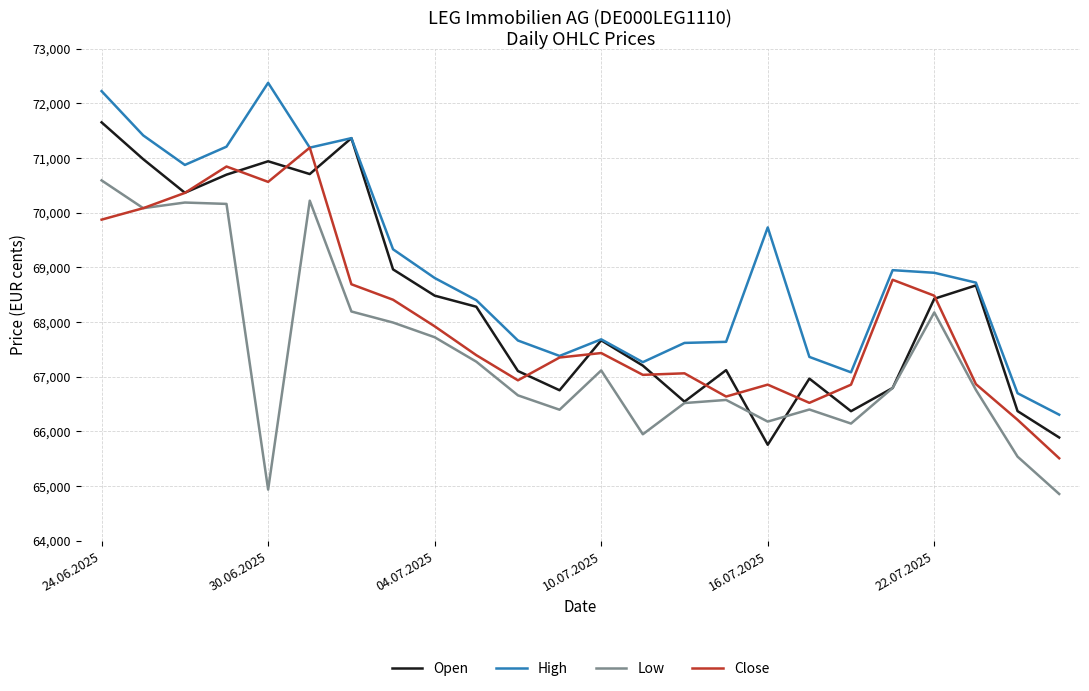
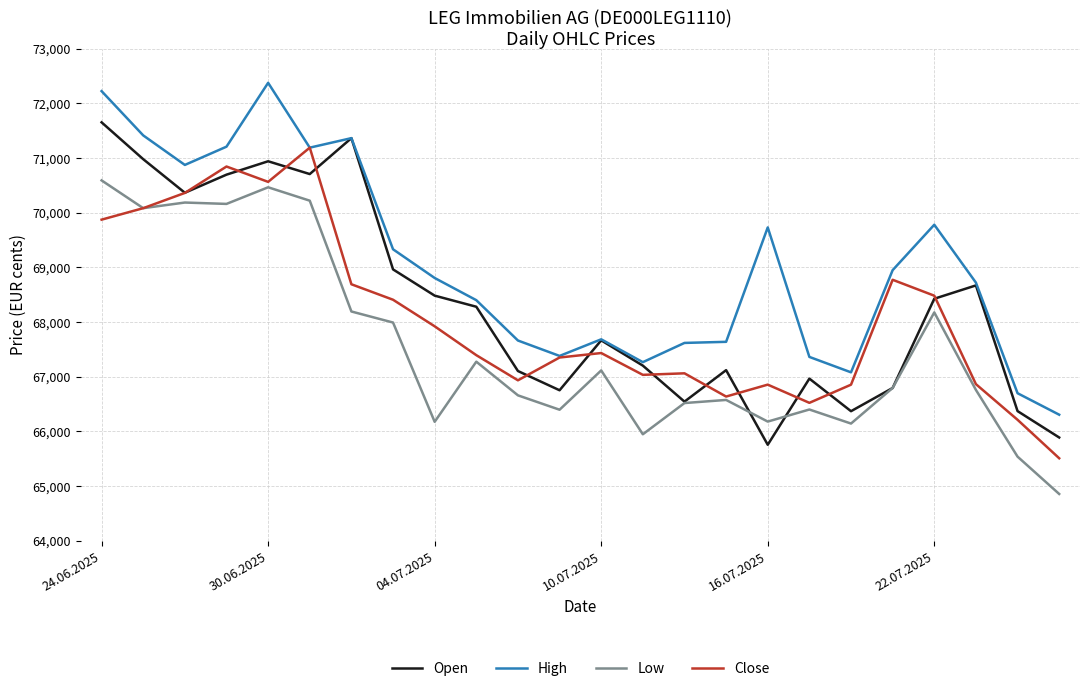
  {
    "Open": {
      "24.06.2025": "71,700",
      "30.06.2025": "70,900",
      "04.07.2025": "68,500",
      "16.07.2025": "65,800",
      "22.07.2025": "68,400"
    },
    "High": {
      "24.06.2025": "72,200",
      "30.06.2025": "72,400",
      "04.07.2025": "68,800",
      "16.07.2025": "69,700",
-     "22.07.2025": "68,900"
+     "22.07.2025": "69,800"
    },
    "Low": {
      "24.06.2025": "70,600",
-     "30.06.2025": "64,900",
-     "04.07.2025": "67,700",
+     "30.06.2025": "70,500",
+     "04.07.2025": "66,200",
      "10.07.2025": "67,100",
      "16.07.2025": "66,200",
      "22.07.2025": "68,200"
    },
    "Close": {
      "24.06.2025": "69,900",
      "30.06.2025": "70,600",
      "04.07.2025": "67,900",
      "10.07.2025": "67,400",
      "16.07.2025": "66,900",
      "22.07.2025": "68,500"
    }
  }
